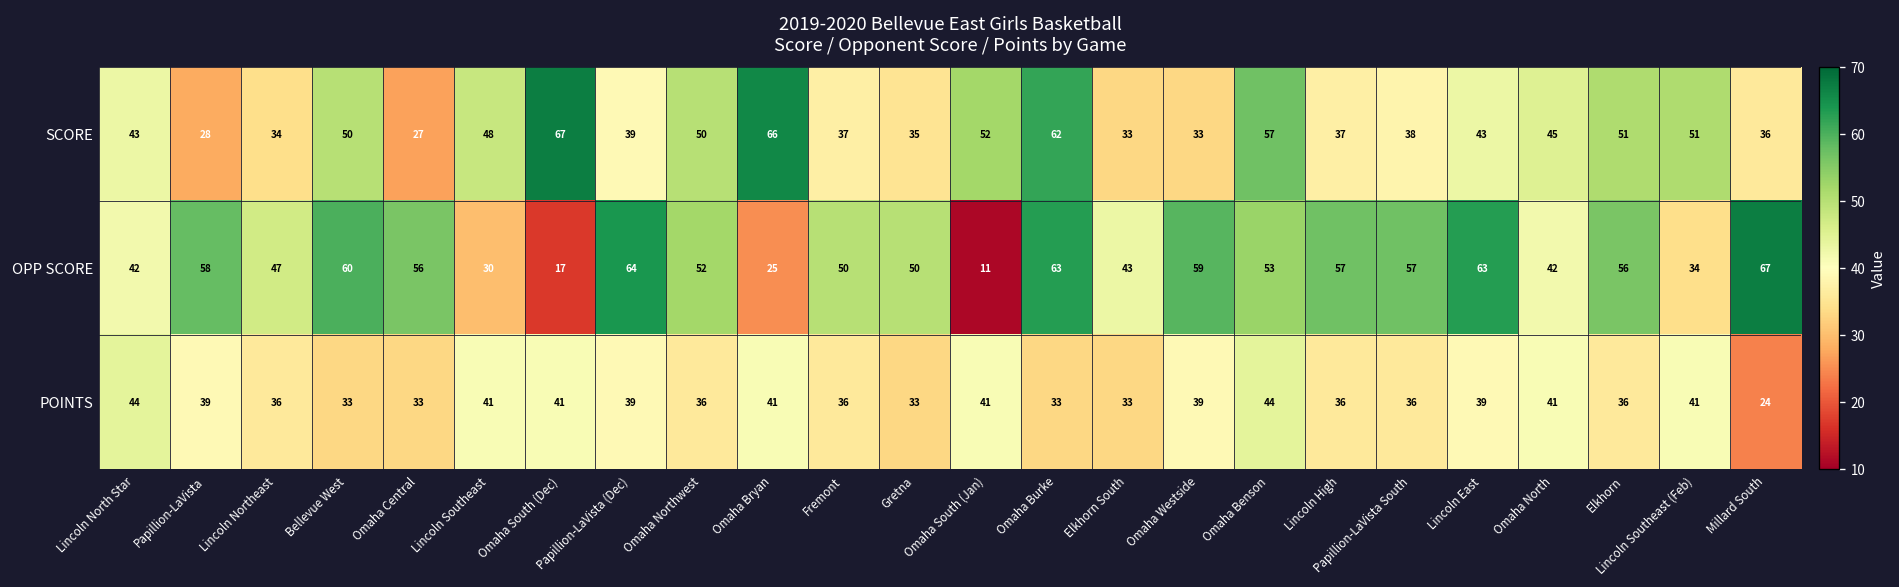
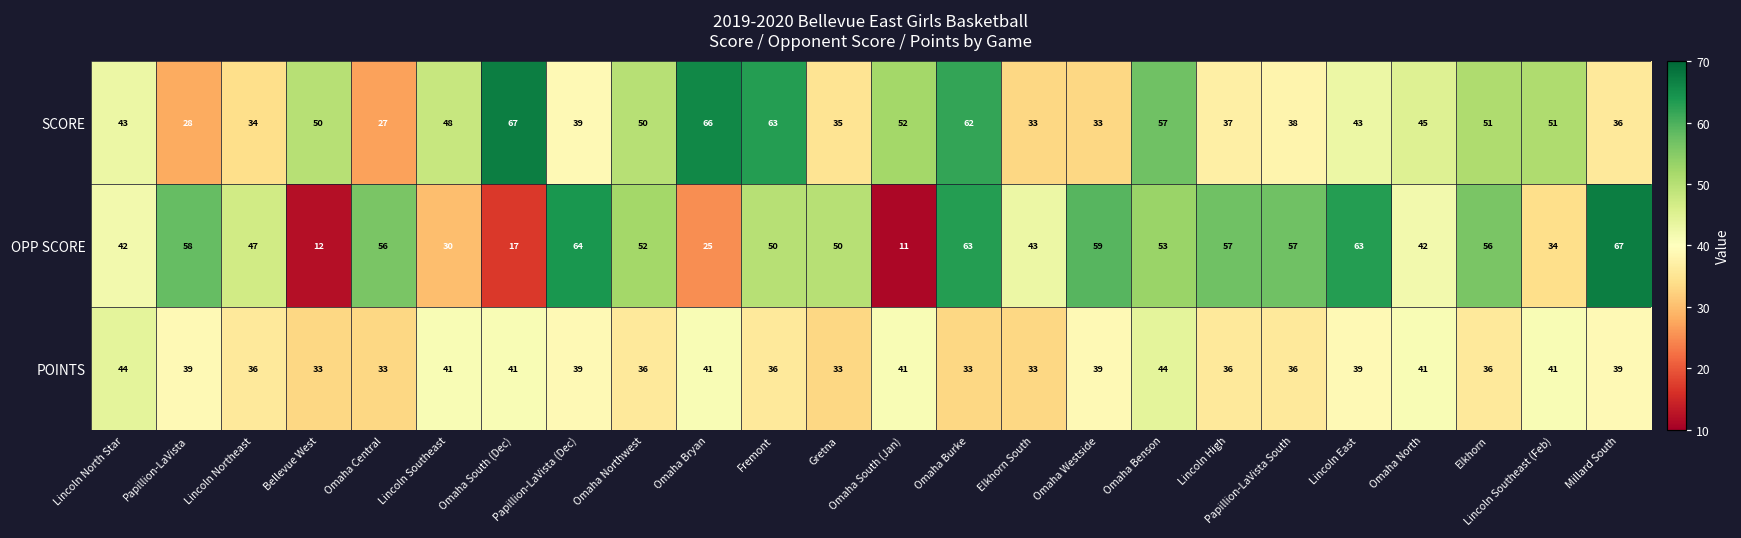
  {
    "SCORE": {
      "Lincoln North Star": 43,
      "Papillion-LaVista": 28,
      "Lincoln Northeast": 34,
      "Bellevue West": 50,
      "Omaha Central": 27,
      "Lincoln Southeast": 48,
      "Omaha South (Dec)": 67,
      "Papillion-LaVista (Dec)": 39,
      "Omaha Northwest": 50,
      "Omaha Bryan": 66,
-     "Fremont": 37,
+     "Fremont": 63,
      "Gretna": 35,
      "Omaha South (Jan)": 52,
      "Omaha Burke": 62,
      "Elkhorn South": 33,
      "Omaha Westside": 33,
      "Omaha Benson": 57,
      "Lincoln High": 37,
      "Papillion-LaVista South": 38,
      "Lincoln East": 43,
      "Omaha North": 45,
      "Elkhorn": 51,
      "Lincoln Southeast (Feb)": 51,
      "Millard South": 36
    },
    "OPP SCORE": {
      "Lincoln North Star": 42,
      "Papillion-LaVista": 58,
      "Lincoln Northeast": 47,
-     "Bellevue West": 60,
+     "Bellevue West": 12,
      "Omaha Central": 56,
      "Lincoln Southeast": 30,
      "Omaha South (Dec)": 17,
      "Papillion-LaVista (Dec)": 64,
      "Omaha Northwest": 52,
      "Omaha Bryan": 25,
      "Fremont": 50,
      "Gretna": 50,
      "Omaha South (Jan)": 11,
      "Omaha Burke": 63,
      "Elkhorn South": 43,
      "Omaha Westside": 59,
      "Omaha Benson": 53,
      "Lincoln High": 57,
      "Papillion-LaVista South": 57,
      "Lincoln East": 63,
      "Omaha North": 42,
      "Elkhorn": 56,
      "Lincoln Southeast (Feb)": 34,
      "Millard South": 67
    },
    "POINTS": {
      "Lincoln North Star": 44,
      "Papillion-LaVista": 39,
      "Lincoln Northeast": 36,
      "Bellevue West": 33,
      "Omaha Central": 33,
      "Lincoln Southeast": 41,
      "Omaha South (Dec)": 41,
      "Papillion-LaVista (Dec)": 39,
      "Omaha Northwest": 36,
      "Omaha Bryan": 41,
      "Fremont": 36,
      "Gretna": 33,
      "Omaha South (Jan)": 41,
      "Omaha Burke": 33,
      "Elkhorn South": 33,
      "Omaha Westside": 39,
      "Omaha Benson": 44,
      "Lincoln High": 36,
      "Papillion-LaVista South": 36,
      "Lincoln East": 39,
      "Omaha North": 41,
      "Elkhorn": 36,
      "Lincoln Southeast (Feb)": 41,
-     "Millard South": 24
+     "Millard South": 39
    }
  }
